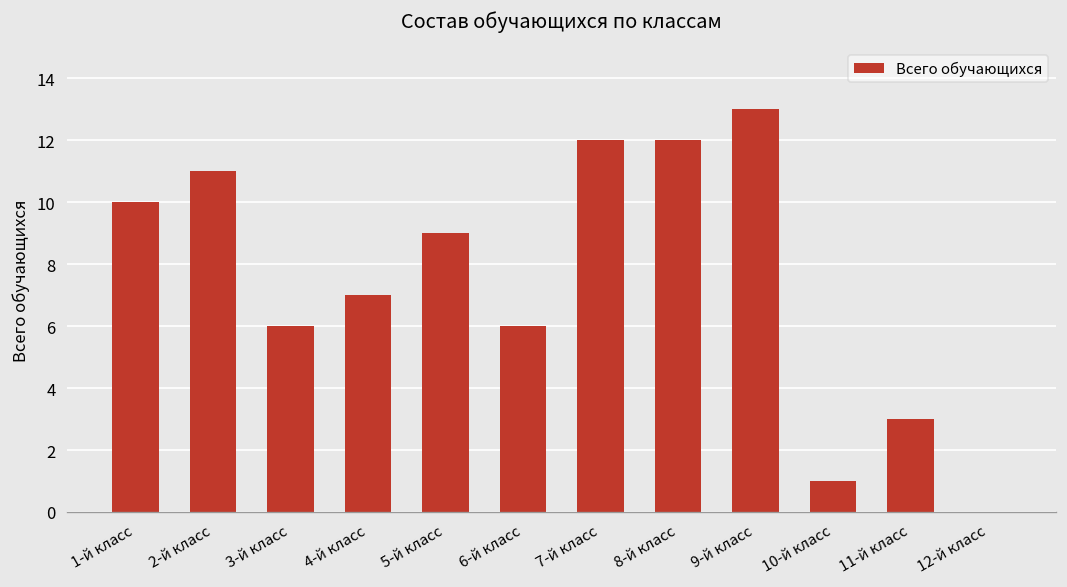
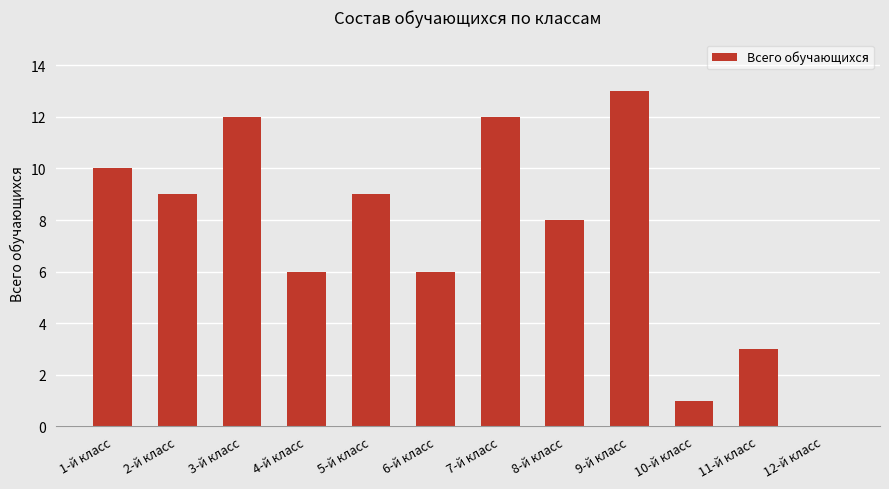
  {
    "1-й класс": 10,
-   "2-й класс": 11,
-   "3-й класс": 6,
-   "4-й класс": 7,
+   "2-й класс": 9,
+   "3-й класс": 12,
+   "4-й класс": 6,
    "5-й класс": 9,
    "6-й класс": 6,
    "7-й класс": 12,
-   "8-й класс": 12,
+   "8-й класс": 8,
    "9-й класс": 13,
    "10-й класс": 1,
    "11-й класс": 3,
    "12-й класс": 0
  }
